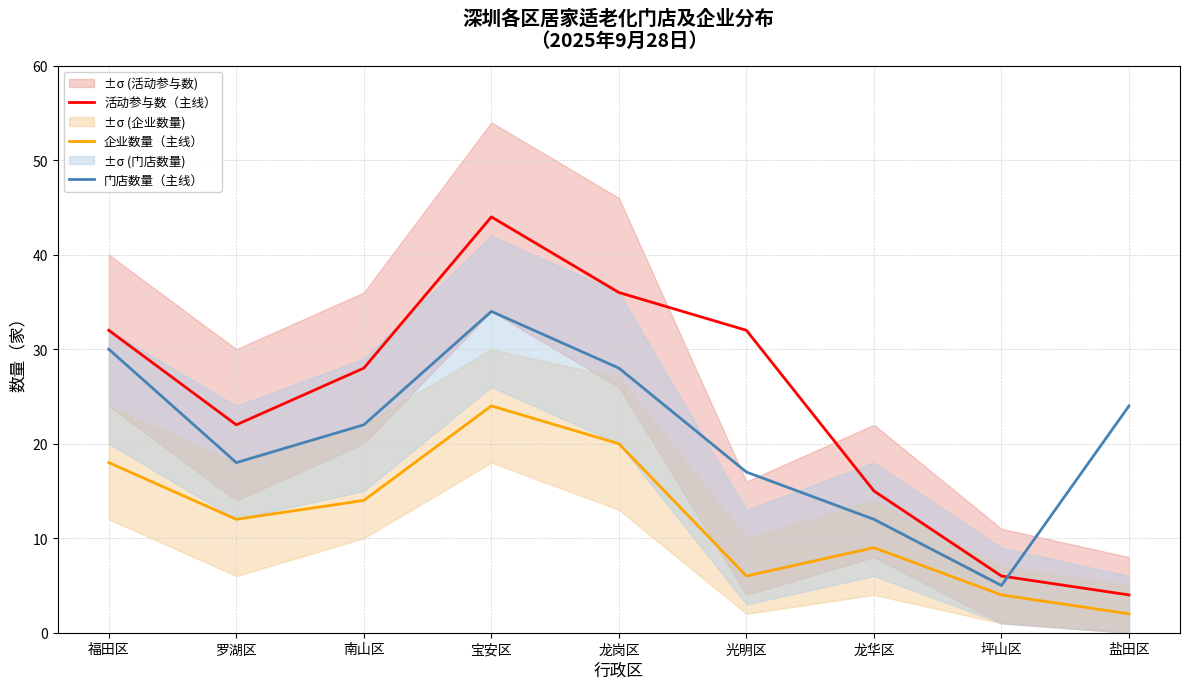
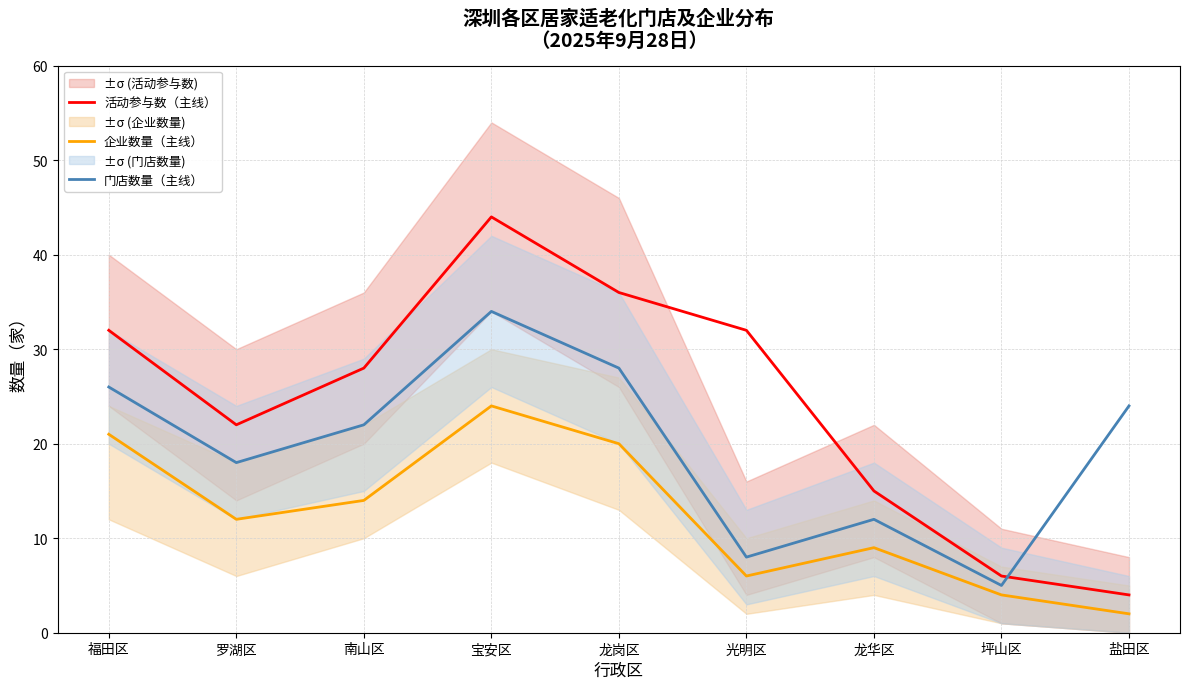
  {
    "活动参与数（主线）": {
      "罗湖区": 22,
      "南山区": 28,
      "宝安区": 44,
      "光明区": 32,
      "龙华区": 15,
      "坪山区": 6,
      "盐田区": 4
    },
    "企业数量（主线）": {
-     "福田区": 18,
+     "福田区": 21,
      "罗湖区": 12,
      "南山区": 14,
      "宝安区": 24,
      "龙岗区": 20,
      "光明区": 6,
      "龙华区": 9,
      "坪山区": 4,
      "盐田区": 2
    },
    "门店数量（主线）": {
-     "福田区": 30,
+     "福田区": 26,
      "宝安区": 34,
      "龙岗区": 28,
-     "光明区": 17,
+     "光明区": 8,
      "龙华区": 12,
      "坪山区": 5,
      "盐田区": 24
    }
  }
